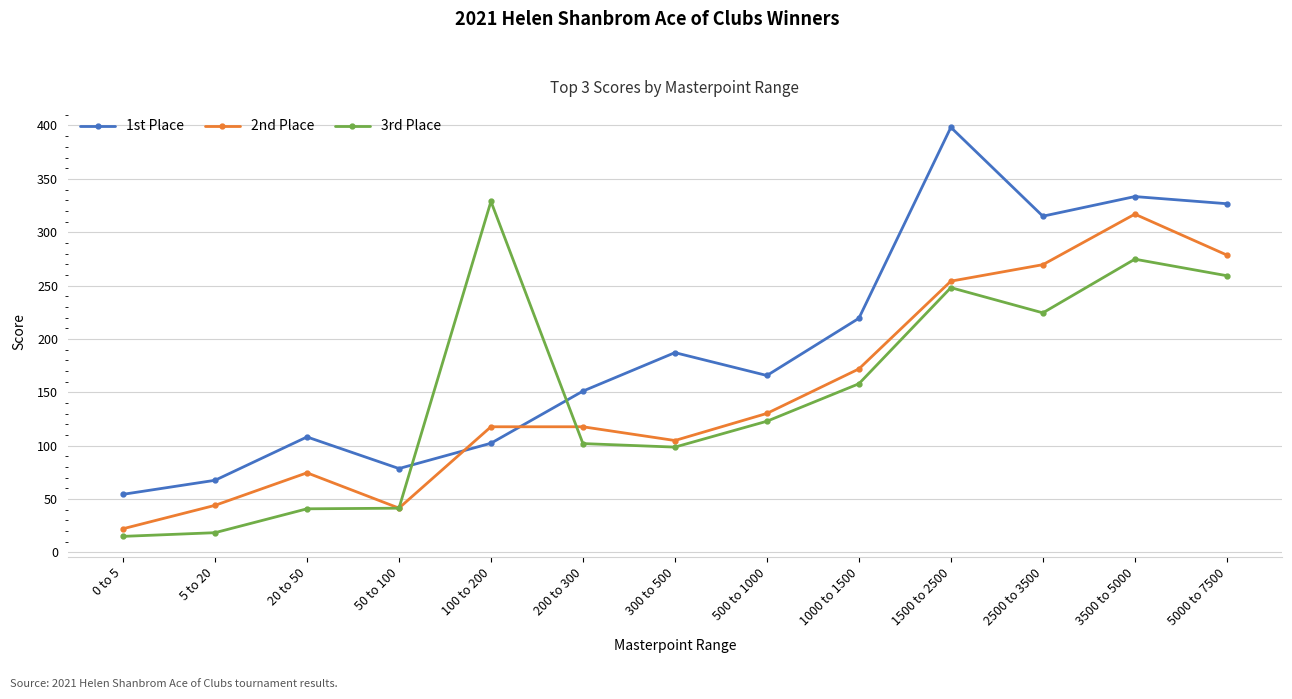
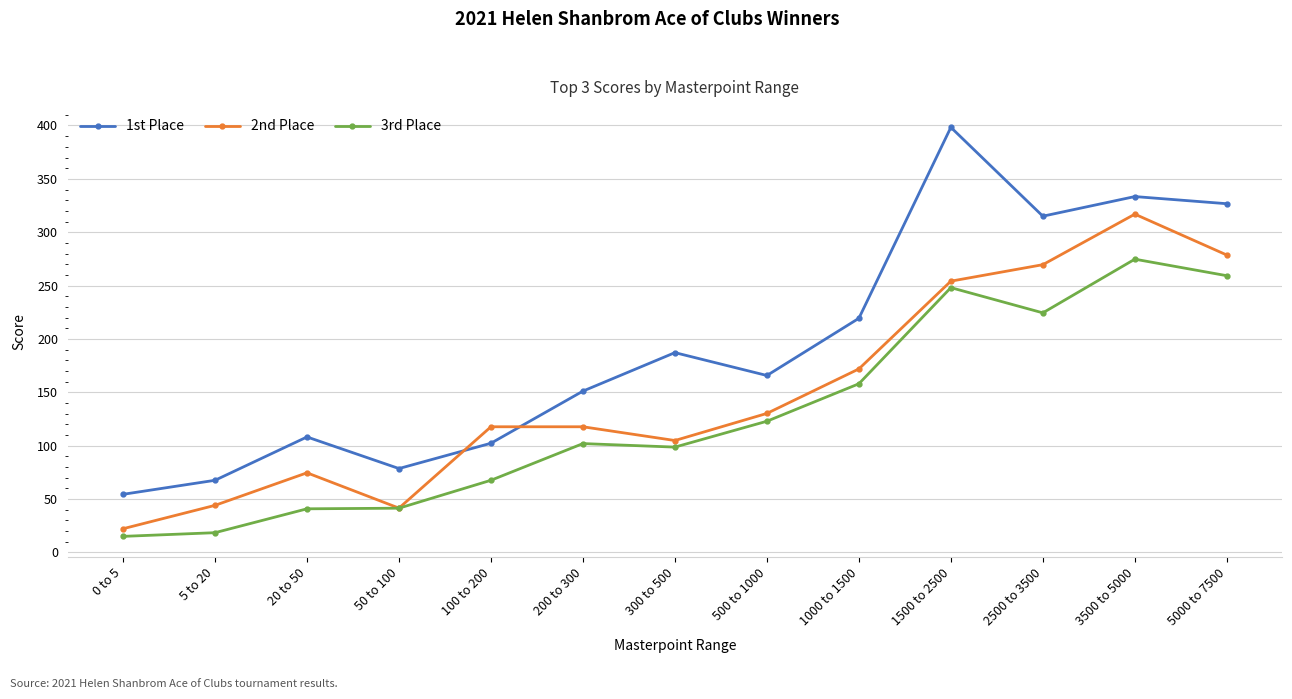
  {
    "1st Place": {
      "0 to 5": 54,
      "5 to 20": 68,
      "20 to 50": 108,
      "50 to 100": 79,
      "100 to 200": 102,
      "200 to 300": 151,
      "300 to 500": 187,
      "500 to 1000": 166,
      "1000 to 1500": 219,
      "1500 to 2500": 398,
      "2500 to 3500": 315,
      "3500 to 5000": 333,
      "5000 to 7500": 327
    },
    "2nd Place": {
      "0 to 5": 22,
      "5 to 20": 44,
      "20 to 50": 75,
      "100 to 200": 118,
      "200 to 300": 118,
      "300 to 500": 105,
      "500 to 1000": 130,
      "1000 to 1500": 172,
      "1500 to 2500": 254,
      "2500 to 3500": 270,
      "3500 to 5000": 317,
      "5000 to 7500": 279
    },
    "3rd Place": {
      "0 to 5": 15,
      "5 to 20": 18,
      "20 to 50": 41,
-     "100 to 200": 329,
+     "100 to 200": 68,
      "200 to 300": 102,
      "300 to 500": 99,
      "500 to 1000": 123,
      "1000 to 1500": 158,
      "1500 to 2500": 248,
      "2500 to 3500": 224,
      "3500 to 5000": 275,
      "5000 to 7500": 259
    }
  }
